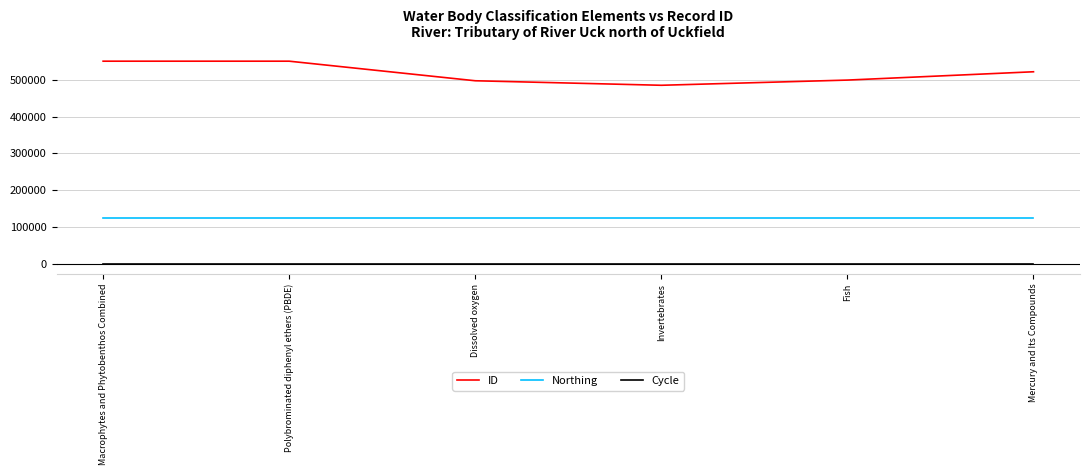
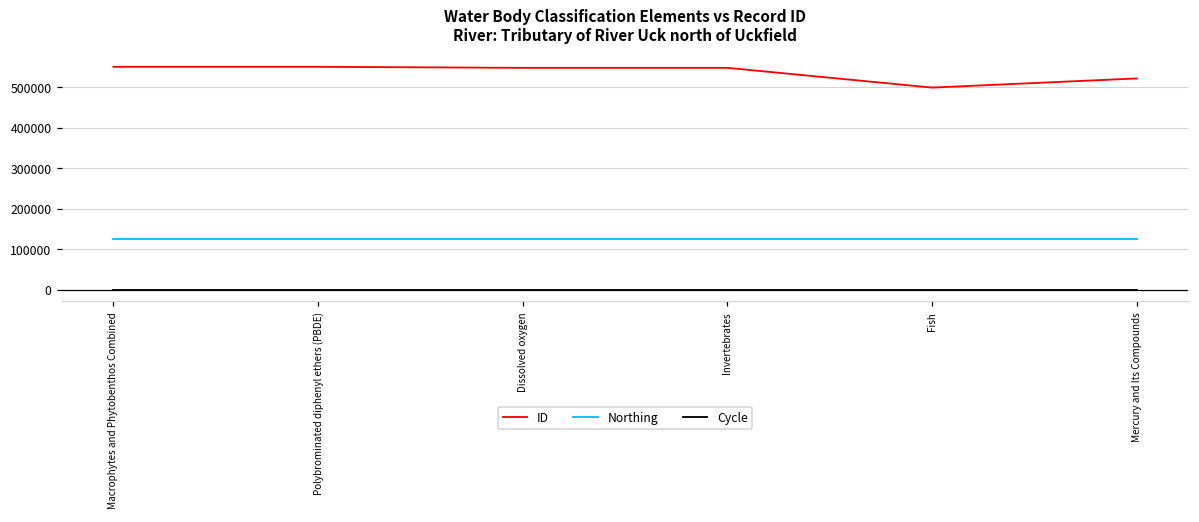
  {
    "ID": {
      "Macrophytes and Phytobenthos Combined": 550000,
      "Polybrominated diphenyl ethers (PBDE)": 550000,
-     "Dissolved oxygen": 500000,
-     "Invertebrates": 490000,
+     "Dissolved oxygen": 550000,
+     "Invertebrates": 550000,
      "Fish": 500000,
      "Mercury and Its Compounds": 520000
    },
    "Northing": {
      "Macrophytes and Phytobenthos Combined": 120000,
      "Polybrominated diphenyl ethers (PBDE)": 120000,
      "Dissolved oxygen": 120000,
      "Invertebrates": 120000,
      "Fish": 120000,
      "Mercury and Its Compounds": 120000
    },
    "Cycle": {
      "Macrophytes and Phytobenthos Combined": 0,
      "Polybrominated diphenyl ethers (PBDE)": 0,
      "Dissolved oxygen": 0,
      "Invertebrates": 0,
      "Fish": 0,
      "Mercury and Its Compounds": 0
    }
  }
